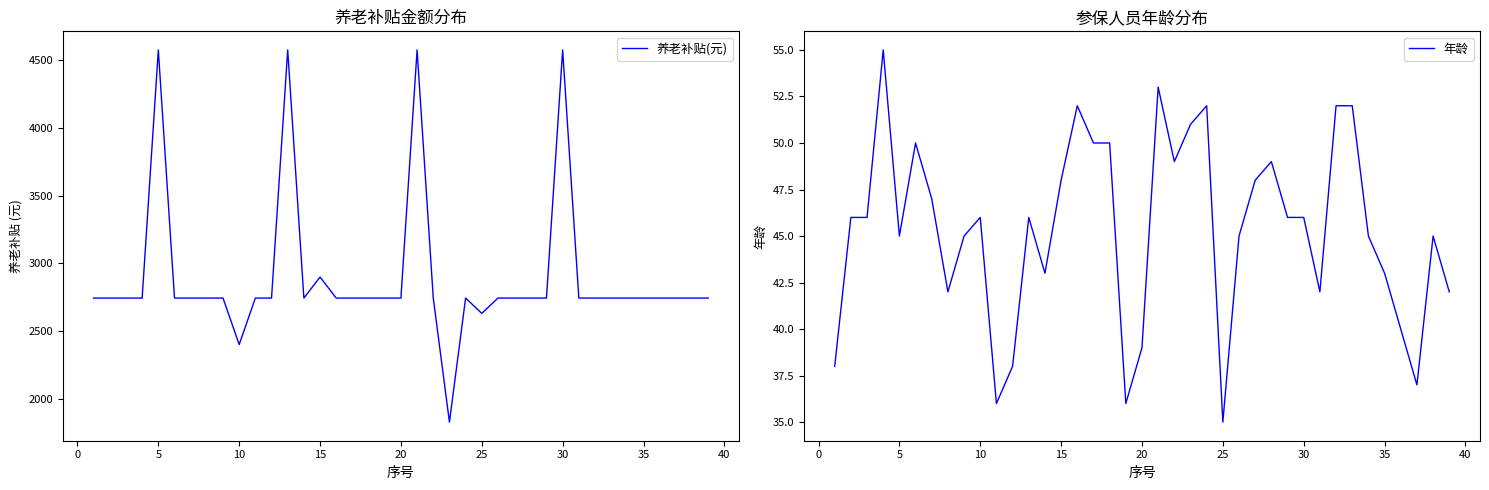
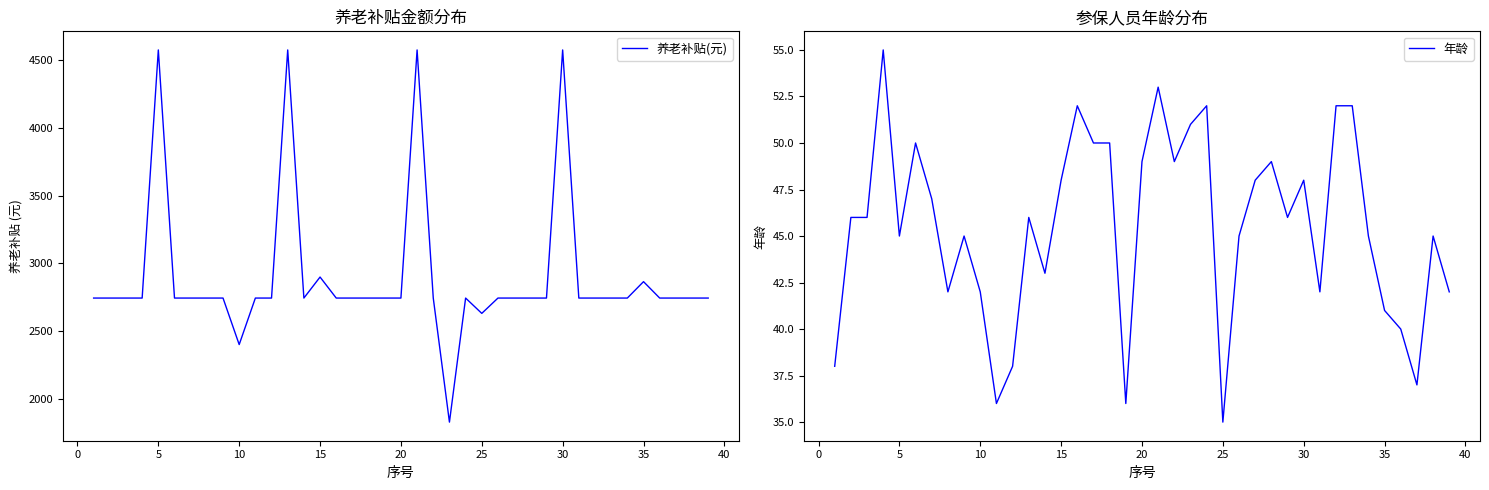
  {
    "养老补贴金额分布": {
      "5": 4580,
      "10": 2400,
      "15": 2900,
      "20": 2750,
      "25": 2630,
      "30": 4580,
-     "35": 2750
+     "35": 2870
    },
    "参保人员年龄分布": {
      "5": 45,
-     "10": 46,
+     "10": 42,
      "15": 48,
-     "20": 39,
+     "20": 49,
      "25": 35,
-     "30": 46,
-     "35": 43
+     "30": 48,
+     "35": 41
    }
  }
